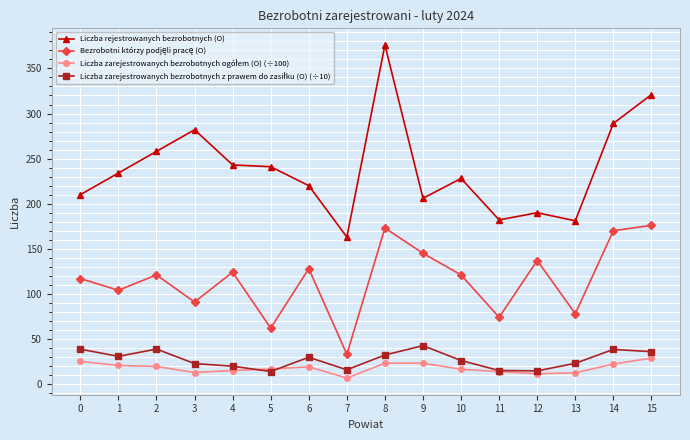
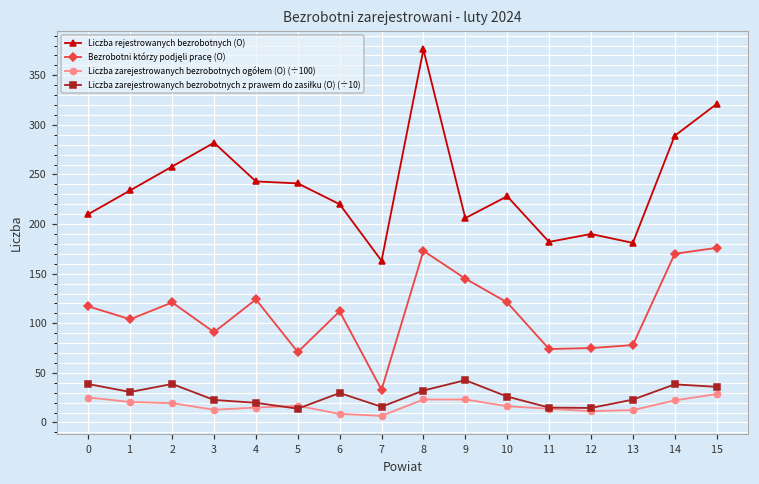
  {
    "Bezrobotni którzy podjęli pracę (O)": {
      "0": 120,
      "1": 100,
      "2": 120,
      "3": 90,
      "4": 120,
-     "5": 60,
-     "6": 130,
+     "5": 70,
+     "6": 110,
      "7": 30,
      "8": 170,
      "9": 150,
      "10": 120,
      "11": 70,
-     "12": 140,
+     "12": 80,
      "13": 80,
      "14": 170,
      "15": 180
    },
    "Liczba zarejestrowanych bezrobotnych ogółem (O) (÷100)": {
      "0": 30,
      "1": 20,
      "2": 20,
      "3": 10,
      "4": 20,
-     "6": 20,
+     "6": 10,
      "7": 10,
      "8": 20,
      "9": 20,
      "10": 20,
      "12": 10,
      "13": 10,
      "14": 20,
      "15": 30
    }
  }
